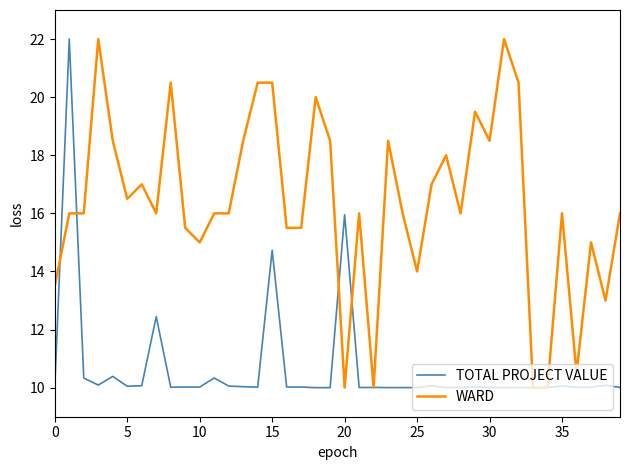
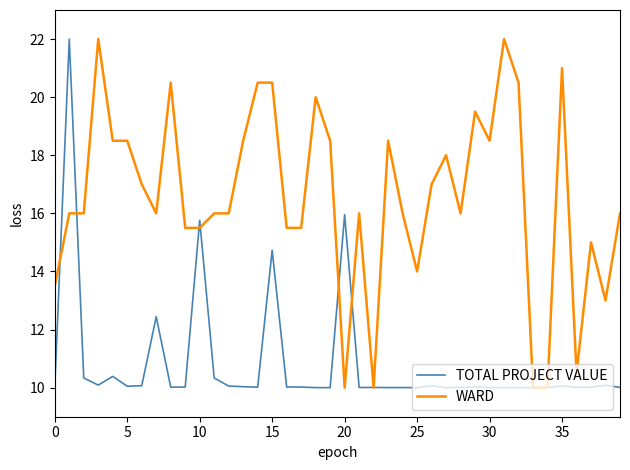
  {
    "TOTAL PROJECT VALUE": {
      "0": 10.0,
      "5": 10.0,
-     "10": 10.0,
+     "10": 15.8,
      "15": 14.7,
      "20": 16.0
    },
    "WARD": {
      "0": 13.5,
-     "5": 16.5,
-     "10": 15.0,
+     "5": 18.5,
+     "10": 15.5,
      "15": 20.5,
      "20": 10.0,
      "25": 14.0,
      "30": 18.5,
-     "35": 16.0
+     "35": 21.0
    }
  }
